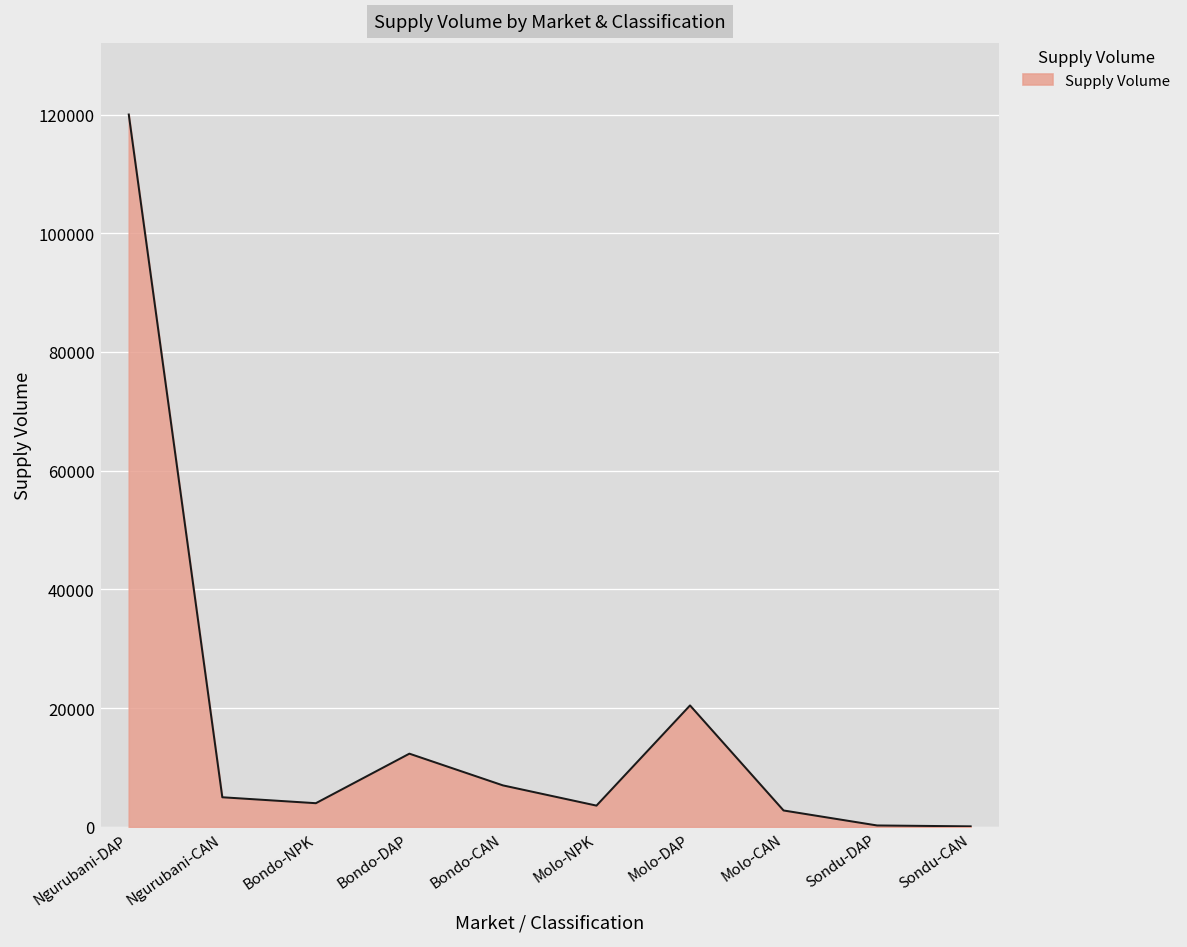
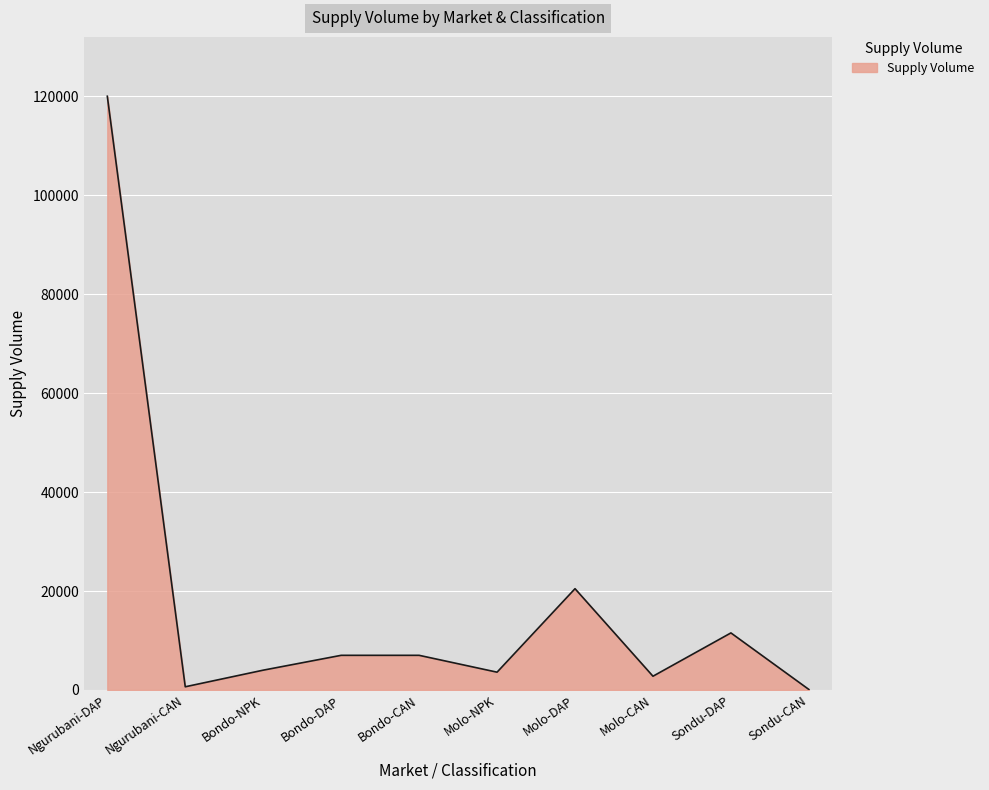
  {
    "Ngurubani-DAP": 120000,
-   "Ngurubani-CAN": 5000,
+   "Ngurubani-CAN": 1000,
    "Bondo-NPK": 4000,
-   "Bondo-DAP": 12000,
+   "Bondo-DAP": 7000,
    "Bondo-CAN": 7000,
    "Molo-NPK": 4000,
    "Molo-DAP": 20000,
    "Molo-CAN": 3000,
-   "Sondu-DAP": 0,
+   "Sondu-DAP": 12000,
    "Sondu-CAN": 0
  }
